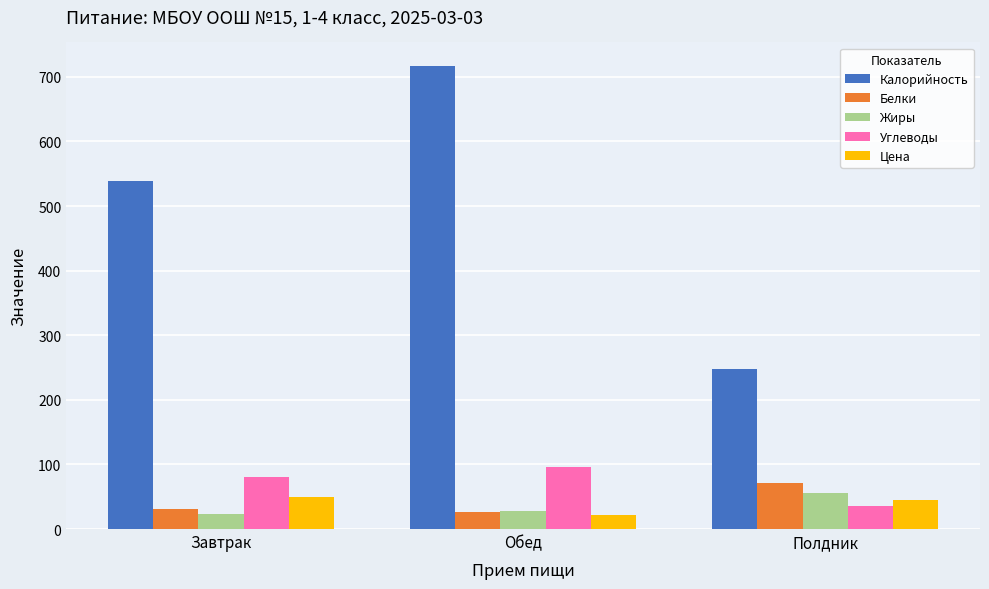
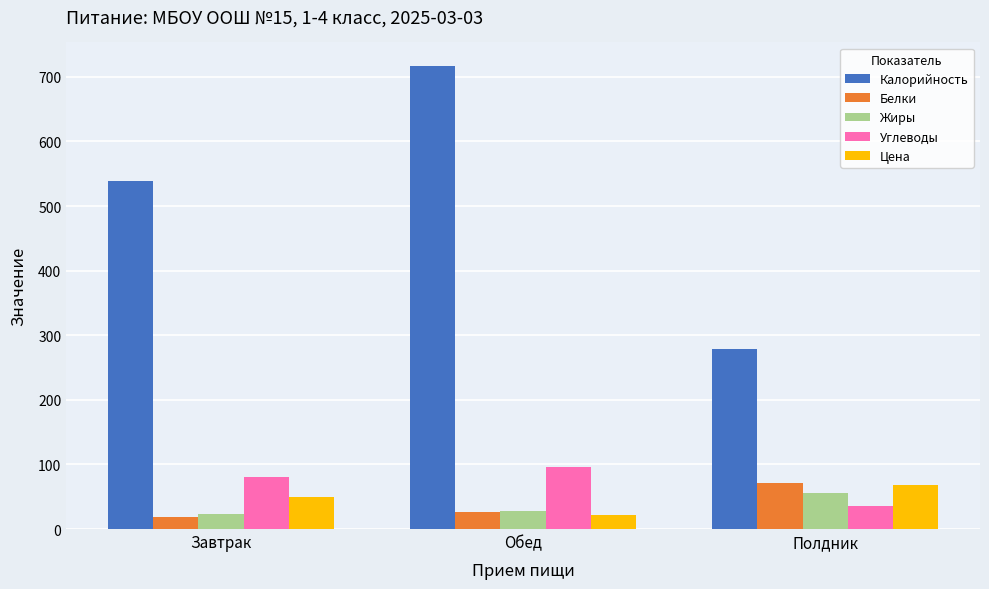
  {
    "Калорийность": {
      "Завтрак": 540,
      "Обед": 720,
-     "Полдник": 250
+     "Полдник": 280
    },
    "Белки": {
-     "Завтрак": 30,
+     "Завтрак": 20,
      "Обед": 30,
      "Полдник": 70
    },
    "Жиры": {
      "Завтрак": 20,
      "Обед": 30,
      "Полдник": 60
    },
    "Углеводы": {
      "Завтрак": 80,
      "Обед": 100,
      "Полдник": 40
    },
    "Цена": {
      "Завтрак": 50,
      "Обед": 20,
-     "Полдник": 50
+     "Полдник": 70
    }
  }
